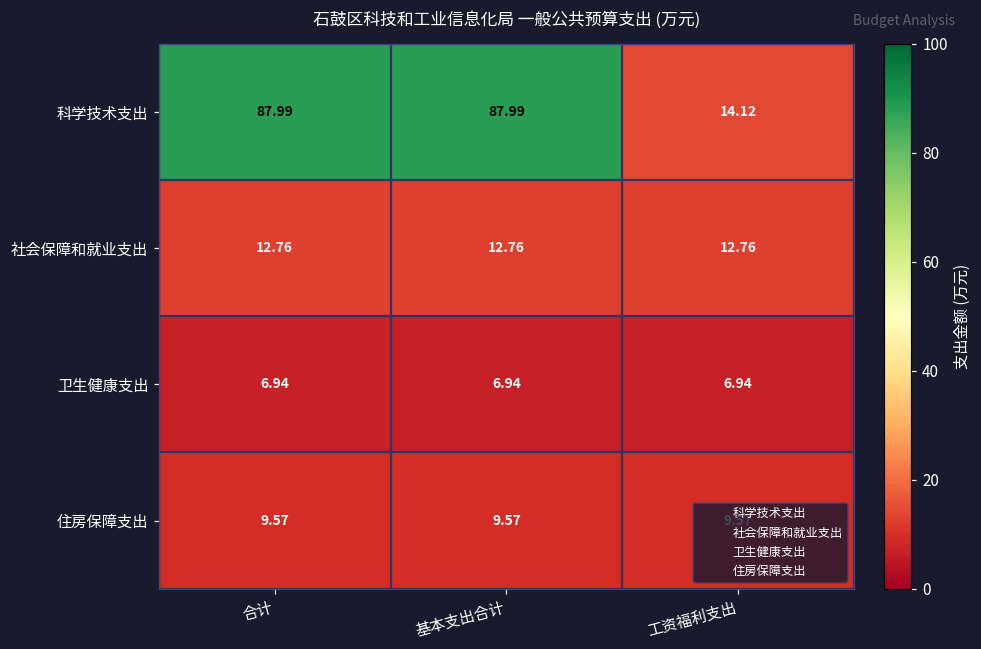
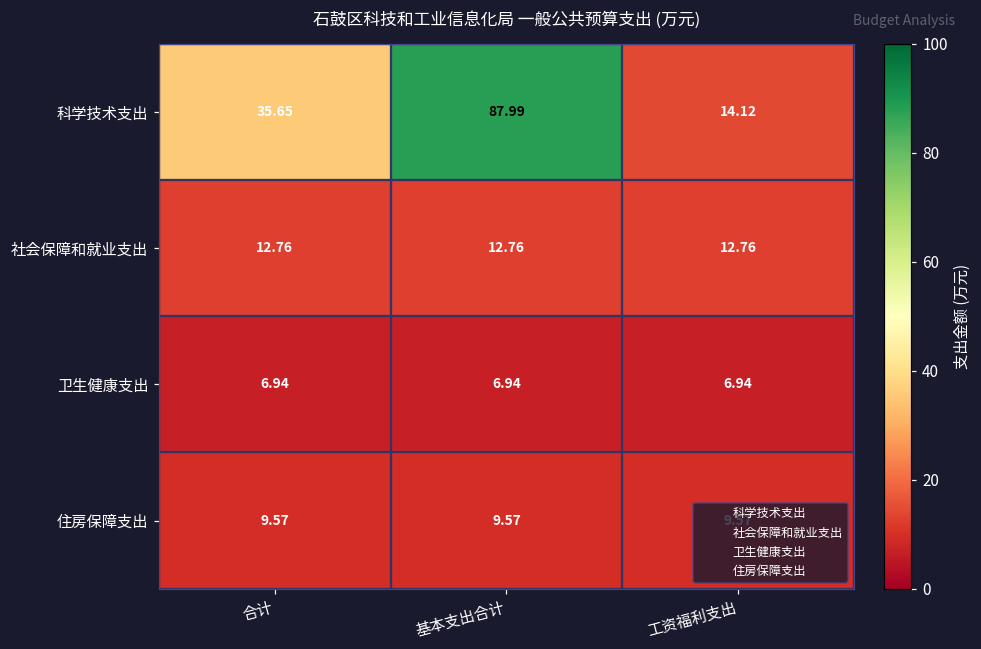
  {
    "科学技术支出": {
-     "合计": 87.99,
+     "合计": 35.65,
      "基本支出合计": 87.99,
      "工资福利支出": 14.12
    },
    "社会保障和就业支出": {
      "合计": 12.76,
      "基本支出合计": 12.76,
      "工资福利支出": 12.76
    },
    "卫生健康支出": {
      "合计": 6.94,
      "基本支出合计": 6.94,
      "工资福利支出": 6.94
    },
    "住房保障支出": {
      "合计": 9.57,
      "基本支出合计": 9.57
    }
  }
